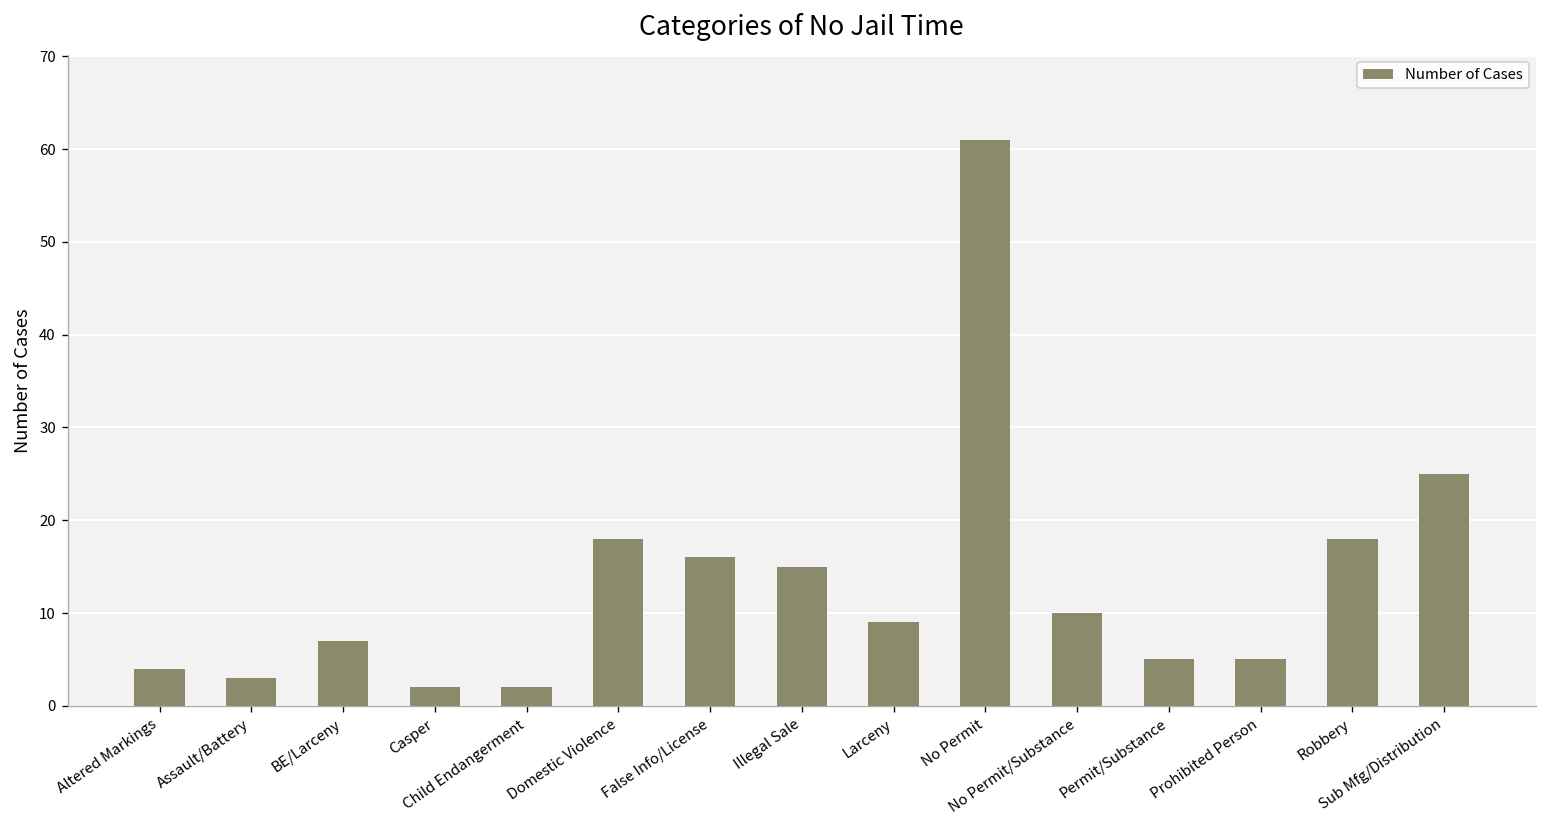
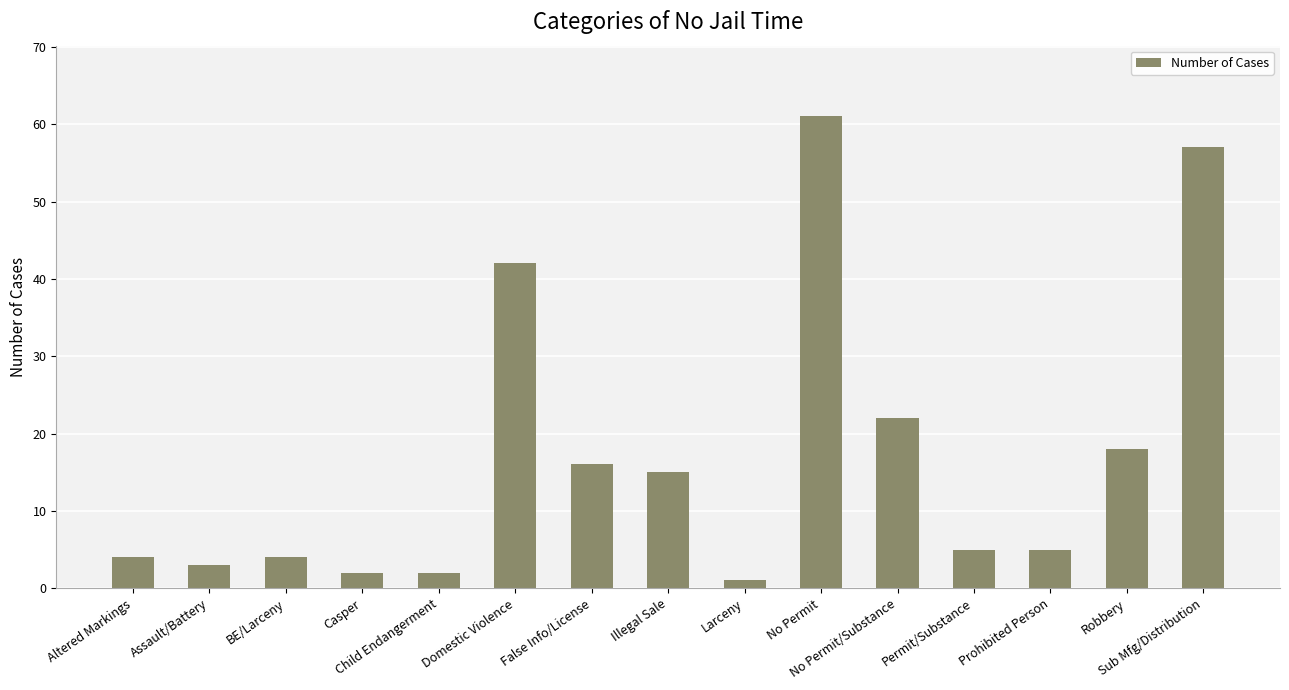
  {
    "Altered Markings": 4,
    "Assault/Battery": 3,
-   "BE/Larceny": 7,
+   "BE/Larceny": 4,
    "Casper": 2,
    "Child Endangerment": 2,
-   "Domestic Violence": 18,
+   "Domestic Violence": 42,
    "False Info/License": 16,
    "Illegal Sale": 15,
-   "Larceny": 9,
+   "Larceny": 1,
    "No Permit": 61,
-   "No Permit/Substance": 10,
+   "No Permit/Substance": 22,
    "Permit/Substance": 5,
    "Prohibited Person": 5,
    "Robbery": 18,
-   "Sub Mfg/Distribution": 25
+   "Sub Mfg/Distribution": 57
  }
